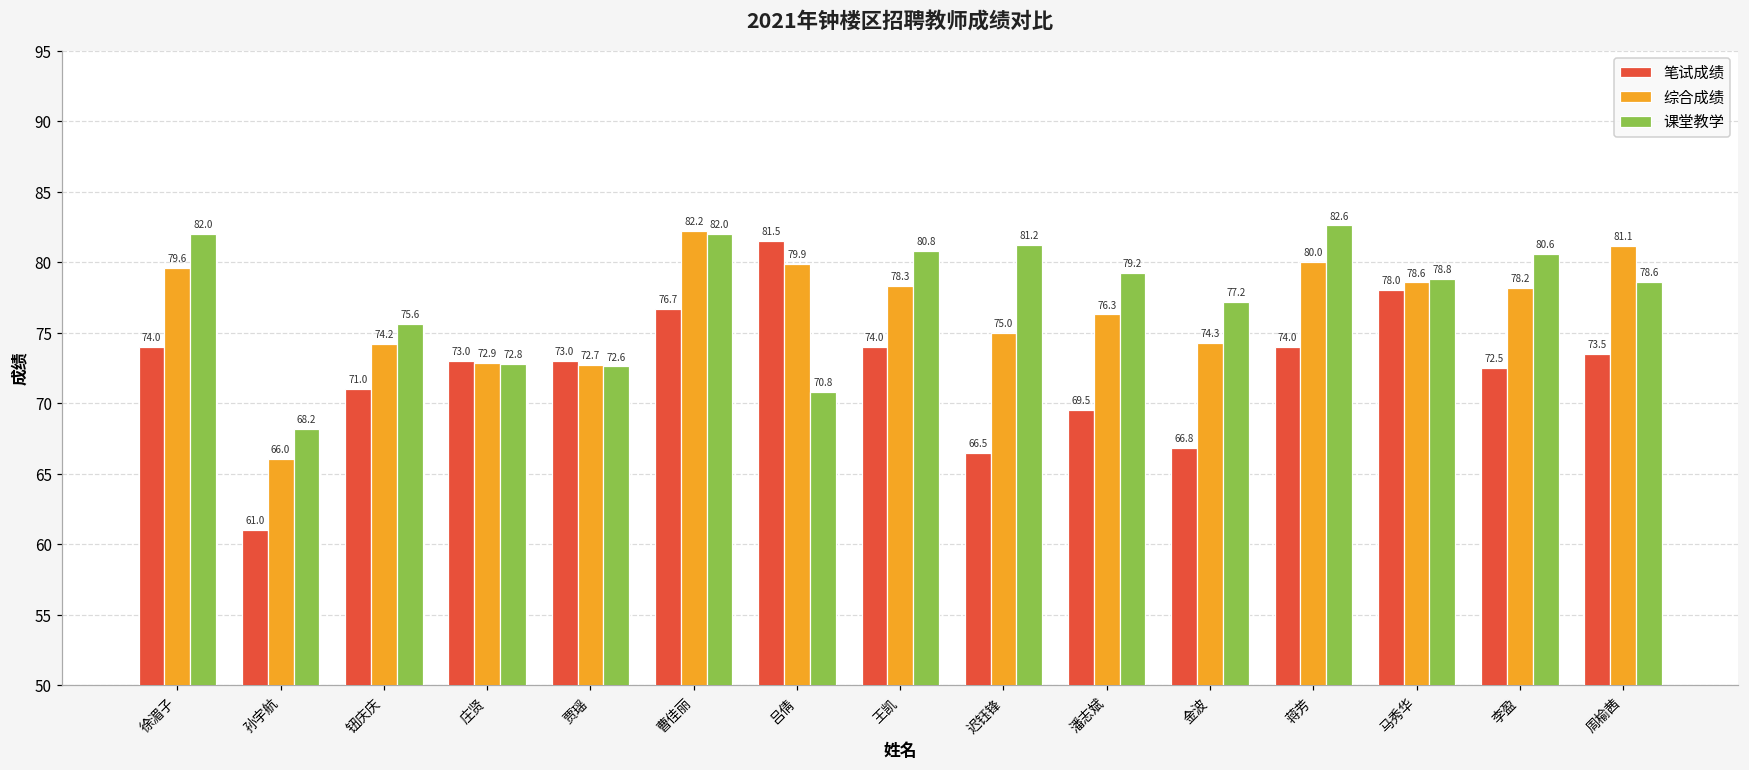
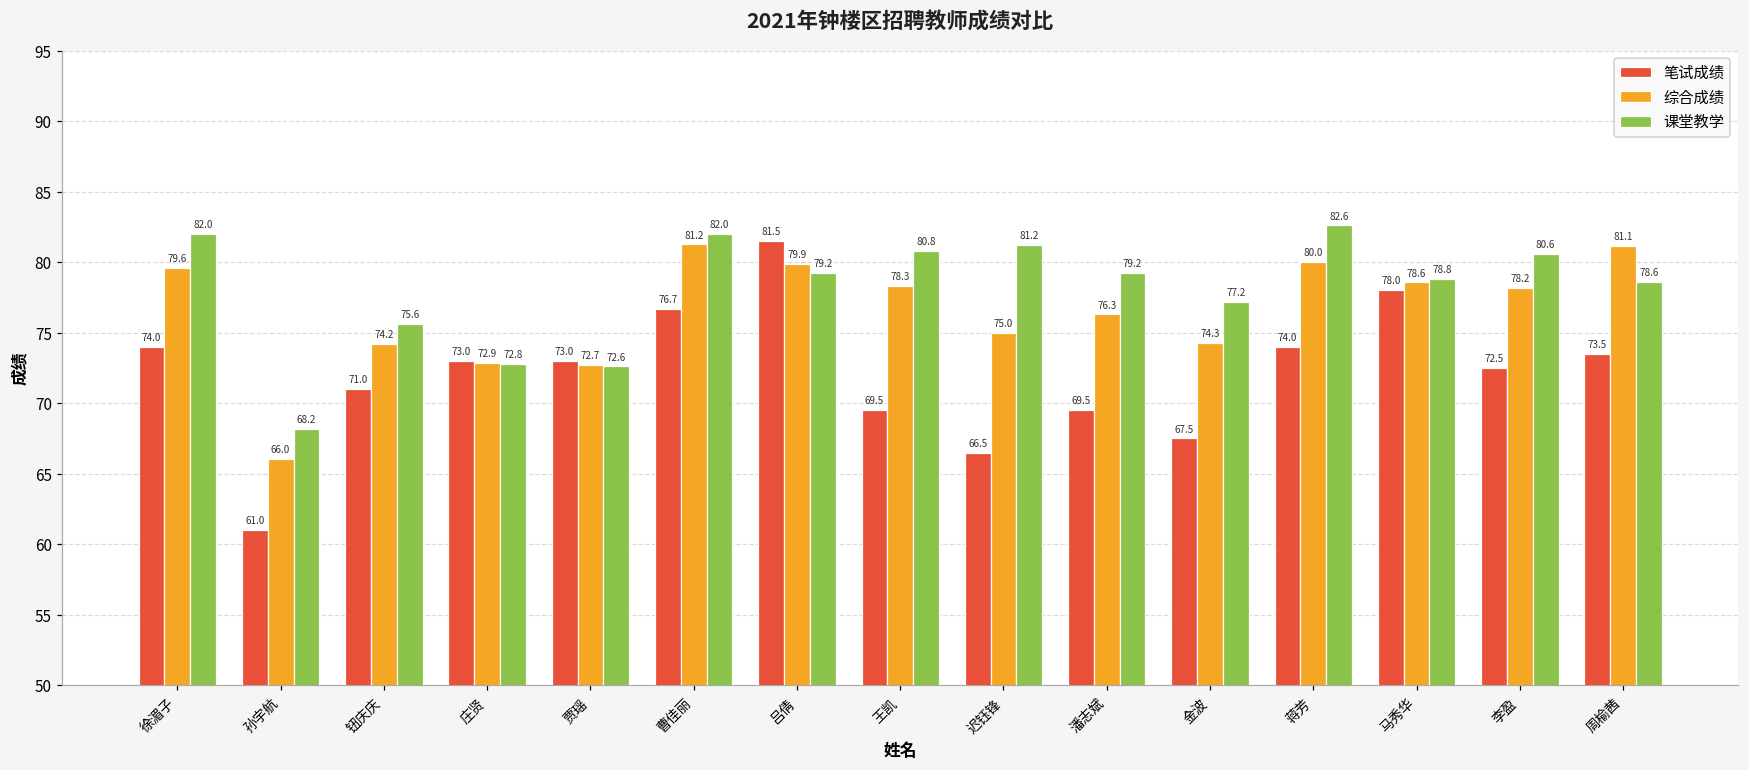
  {
    "笔试成绩": {
      "徐湄子": 74.0,
      "孙宇航": 61.0,
      "钮庆庆": 71.0,
      "庄贤": 73.0,
      "贾瑶": 73.0,
      "曹佳丽": 76.7,
      "吕倩": 81.5,
-     "王凯": 74.0,
+     "王凯": 69.5,
      "迟钰锋": 66.5,
      "潘志斌": 69.5,
-     "金波": 66.8,
+     "金波": 67.5,
      "蒋芳": 74.0,
      "马秀华": 78.0,
      "李盈": 72.5,
      "周榆茜": 73.5
    },
    "综合成绩": {
      "徐湄子": 79.6,
      "孙宇航": 66.0,
      "钮庆庆": 74.2,
      "庄贤": 72.9,
      "贾瑶": 72.7,
-     "曹佳丽": 82.2,
+     "曹佳丽": 81.2,
      "吕倩": 79.9,
      "王凯": 78.3,
      "迟钰锋": 75.0,
      "潘志斌": 76.3,
      "金波": 74.3,
      "蒋芳": 80.0,
      "马秀华": 78.6,
      "李盈": 78.2,
      "周榆茜": 81.1
    },
    "课堂教学": {
      "徐湄子": 82.0,
      "孙宇航": 68.2,
      "钮庆庆": 75.6,
      "庄贤": 72.8,
      "贾瑶": 72.6,
      "曹佳丽": 82.0,
-     "吕倩": 70.8,
+     "吕倩": 79.2,
      "王凯": 80.8,
      "迟钰锋": 81.2,
      "潘志斌": 79.2,
      "金波": 77.2,
      "蒋芳": 82.6,
      "马秀华": 78.8,
      "李盈": 80.6,
      "周榆茜": 78.6
    }
  }
